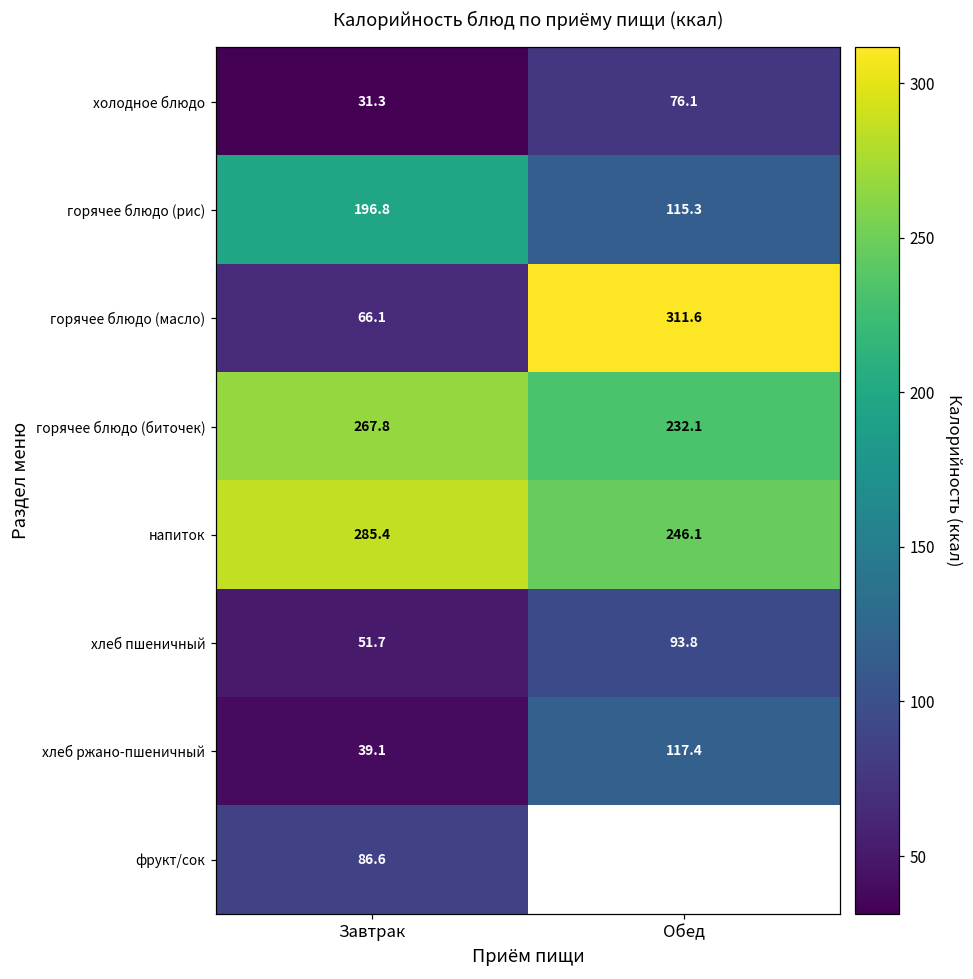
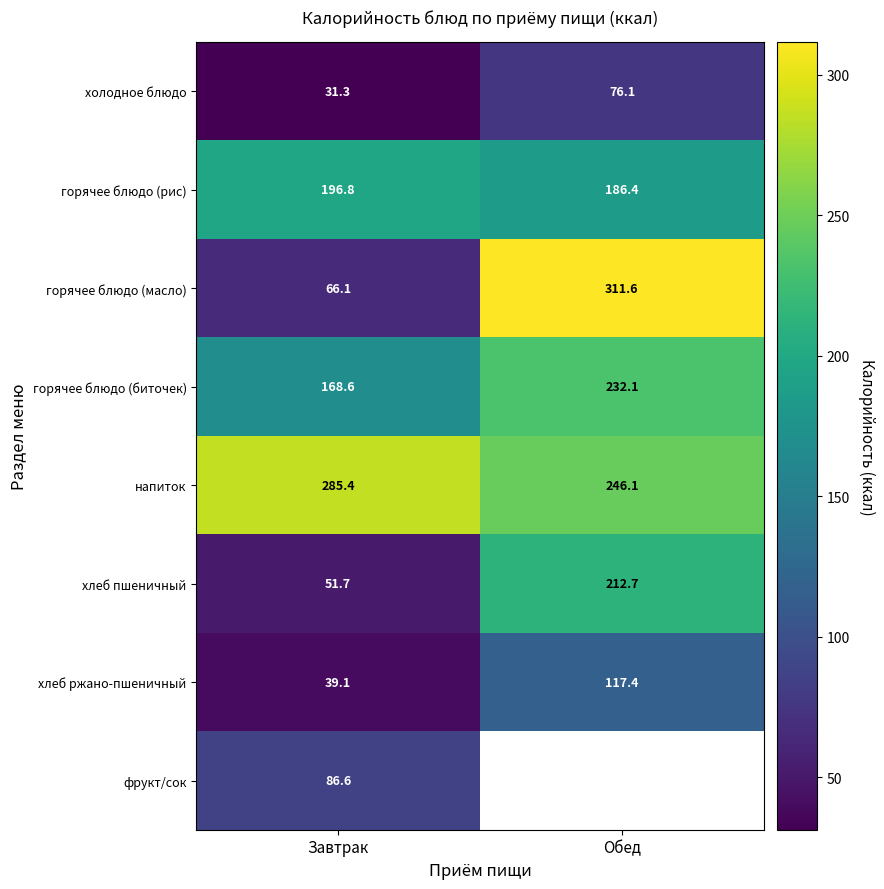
  {
    "холодное блюдо": {
      "Завтрак": 31.3,
      "Обед": 76.1
    },
    "горячее блюдо (рис)": {
      "Завтрак": 196.8,
-     "Обед": 115.3
+     "Обед": 186.4
    },
    "горячее блюдо (масло)": {
      "Завтрак": 66.1,
      "Обед": 311.6
    },
    "горячее блюдо (биточек)": {
-     "Завтрак": 267.8,
+     "Завтрак": 168.6,
      "Обед": 232.1
    },
    "напиток": {
      "Завтрак": 285.4,
      "Обед": 246.1
    },
    "хлеб пшеничный": {
      "Завтрак": 51.7,
-     "Обед": 93.8
+     "Обед": 212.7
    },
    "хлеб ржано-пшеничный": {
      "Завтрак": 39.1,
      "Обед": 117.4
    },
    "фрукт/сок": {
      "Завтрак": 86.6
    }
  }
